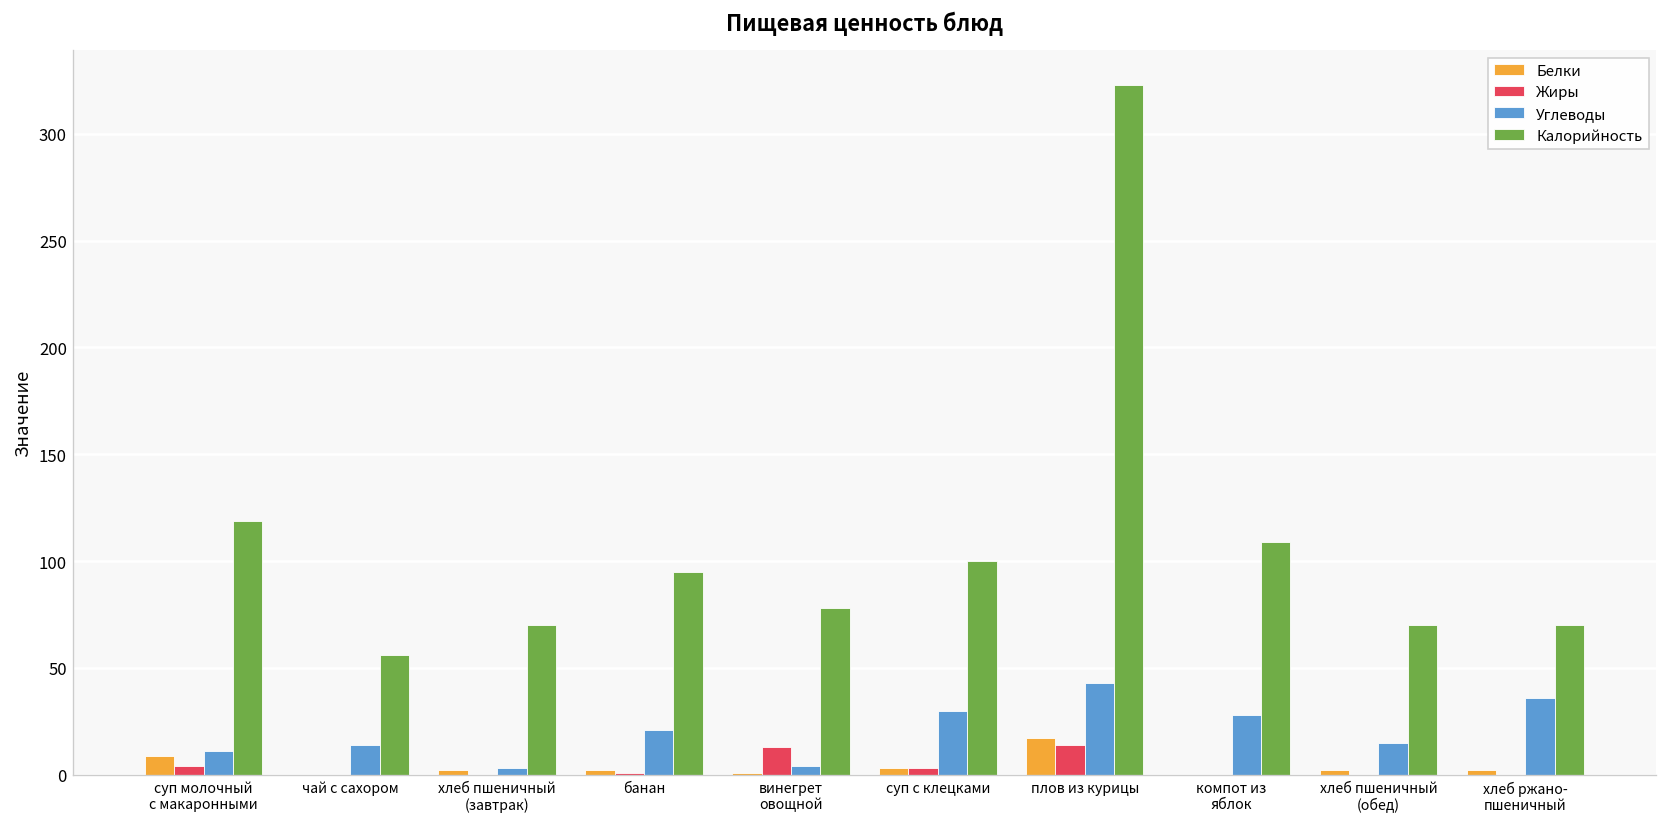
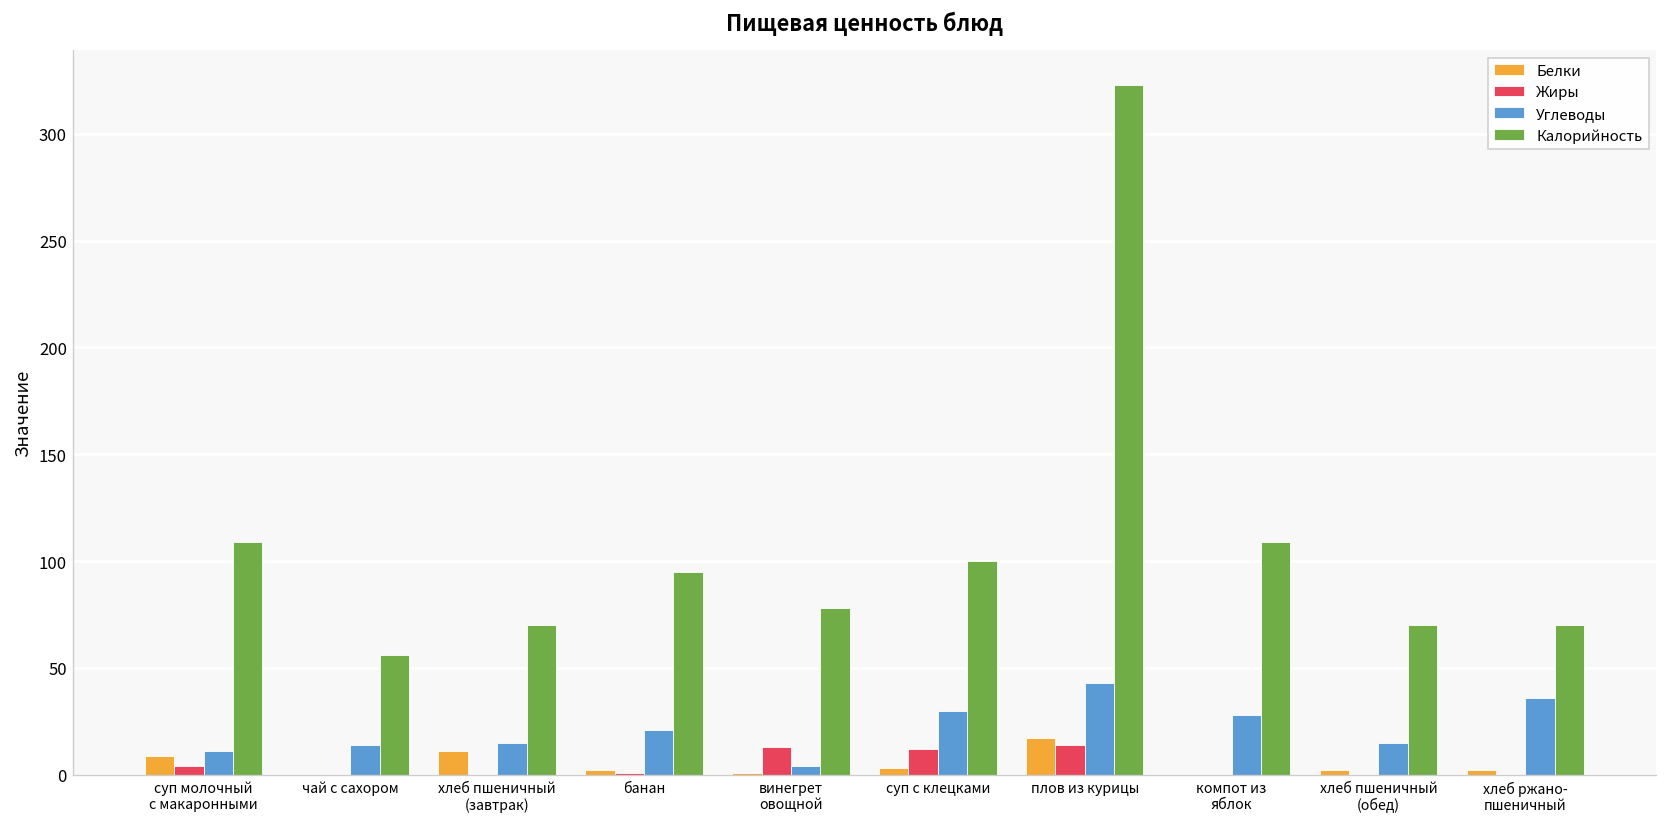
  {
    "Белки": {
      "суп молочный с макаронными": 9,
      "чай с сахором": 0,
-     "хлеб пшеничный (завтрак)": 2,
+     "хлеб пшеничный (завтрак)": 11,
      "банан": 2,
      "суп с клецками": 3,
      "плов из курицы": 17,
      "компот из яблок": 0,
      "хлеб пшеничный (обед)": 2,
      "хлеб ржано- пшеничный": 2
    },
    "Жиры": {
      "суп молочный с макаронными": 4,
      "чай с сахором": 0,
      "хлеб пшеничный (завтрак)": 0,
      "винегрет овощной": 13,
-     "суп с клецками": 3,
+     "суп с клецками": 12,
      "плов из курицы": 14,
      "компот из яблок": 0,
      "хлеб пшеничный (обед)": 0,
      "хлеб ржано- пшеничный": 0
    },
    "Углеводы": {
      "суп молочный с макаронными": 11,
      "чай с сахором": 14,
-     "хлеб пшеничный (завтрак)": 3,
+     "хлеб пшеничный (завтрак)": 15,
      "банан": 21,
      "винегрет овощной": 4,
      "суп с клецками": 30,
      "плов из курицы": 43,
      "компот из яблок": 28,
      "хлеб пшеничный (обед)": 15,
      "хлеб ржано- пшеничный": 36
    },
    "Калорийность": {
-     "суп молочный с макаронными": 119,
+     "суп молочный с макаронными": 109,
      "чай с сахором": 56,
      "хлеб пшеничный (завтрак)": 70,
      "банан": 95,
      "винегрет овощной": 78,
      "суп с клецками": 100,
      "плов из курицы": 323,
      "компот из яблок": 109,
      "хлеб пшеничный (обед)": 70,
      "хлеб ржано- пшеничный": 70
    }
  }
